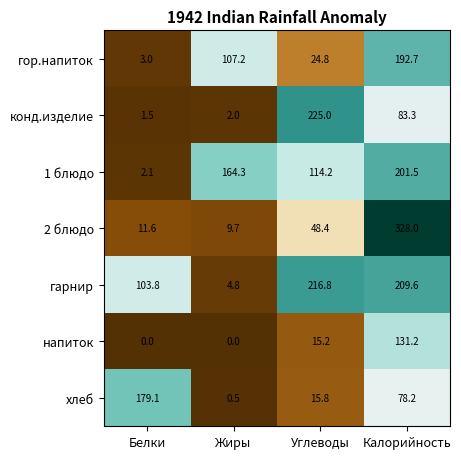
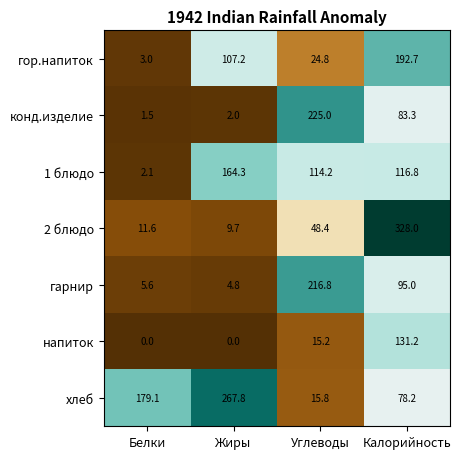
  {
    "гор.напиток": {
      "Белки": 3.0,
      "Жиры": 107.2,
      "Углеводы": 24.8,
      "Калорийность": 192.7
    },
    "конд.изделие": {
      "Белки": 1.5,
      "Жиры": 2.0,
      "Углеводы": 225.0,
      "Калорийность": 83.3
    },
    "1 блюдо": {
      "Белки": 2.1,
      "Жиры": 164.3,
      "Углеводы": 114.2,
-     "Калорийность": 201.5
+     "Калорийность": 116.8
    },
    "2 блюдо": {
      "Белки": 11.6,
      "Жиры": 9.7,
      "Углеводы": 48.4,
      "Калорийность": 328.0
    },
    "гарнир": {
-     "Белки": 103.8,
+     "Белки": 5.6,
      "Жиры": 4.8,
      "Углеводы": 216.8,
-     "Калорийность": 209.6
+     "Калорийность": 95.0
    },
    "напиток": {
      "Белки": 0.0,
      "Жиры": 0.0,
      "Углеводы": 15.2,
      "Калорийность": 131.2
    },
    "хлеб": {
      "Белки": 179.1,
-     "Жиры": 0.5,
+     "Жиры": 267.8,
      "Углеводы": 15.8,
      "Калорийность": 78.2
    }
  }
